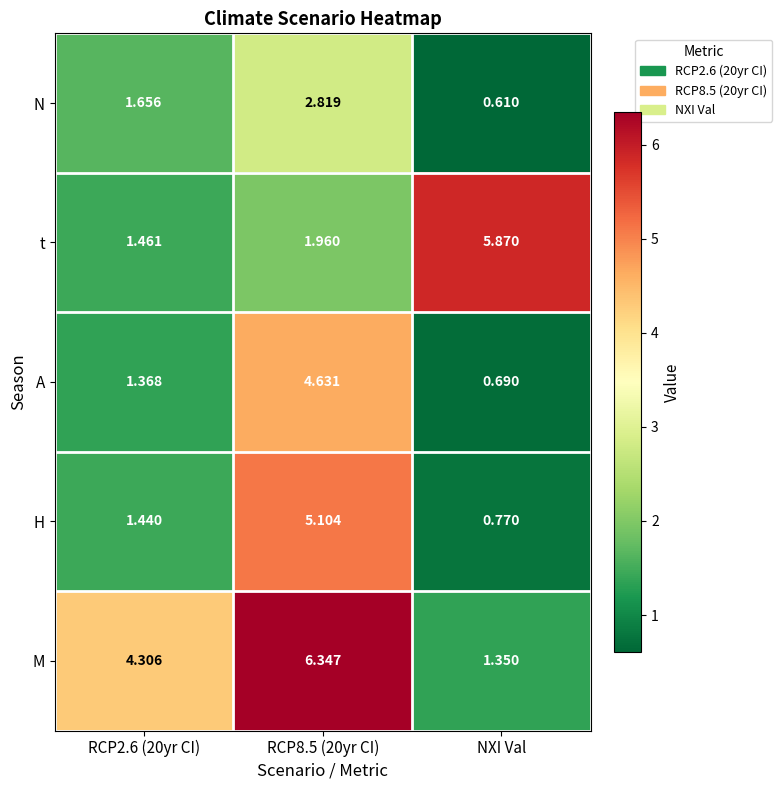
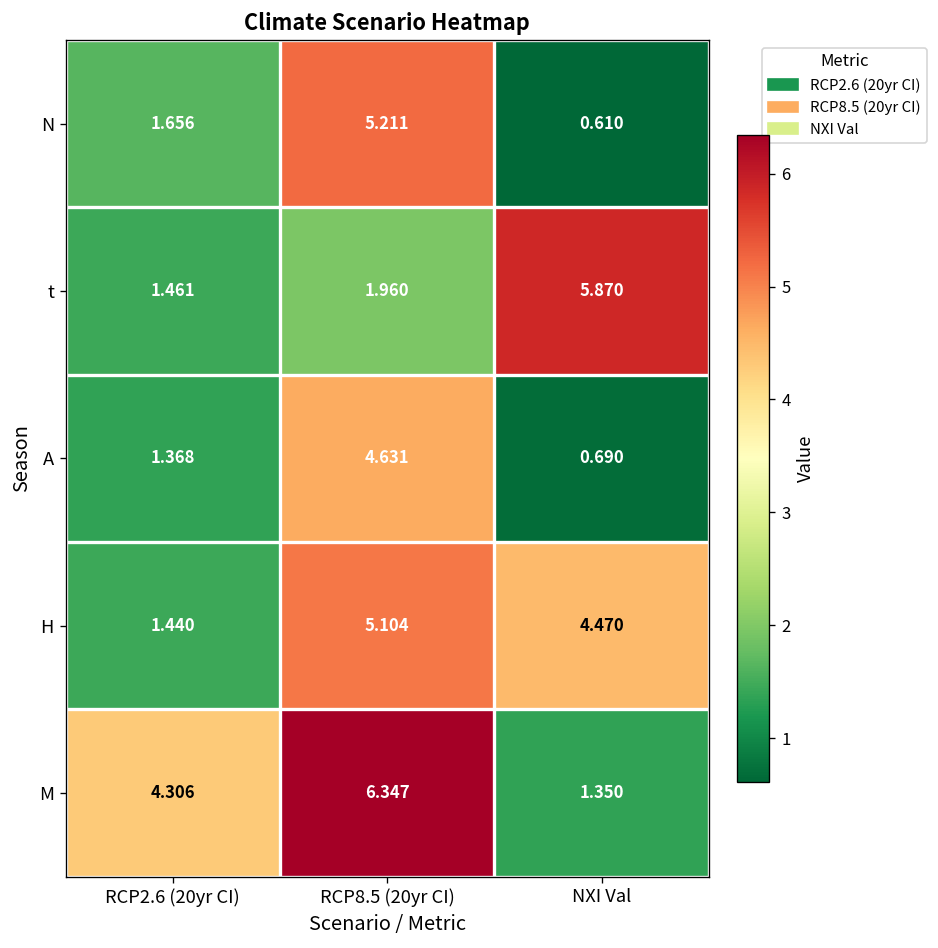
  {
    "N": {
      "RCP2.6 (20yr CI)": 1.656,
-     "RCP8.5 (20yr CI)": 2.819,
+     "RCP8.5 (20yr CI)": 5.211,
      "NXI Val": 0.610
    },
    "t": {
      "RCP2.6 (20yr CI)": 1.461,
      "RCP8.5 (20yr CI)": 1.960,
      "NXI Val": 5.870
    },
    "A": {
      "RCP2.6 (20yr CI)": 1.368,
      "RCP8.5 (20yr CI)": 4.631,
      "NXI Val": 0.690
    },
    "H": {
      "RCP2.6 (20yr CI)": 1.440,
      "RCP8.5 (20yr CI)": 5.104,
-     "NXI Val": 0.770
+     "NXI Val": 4.470
    },
    "M": {
      "RCP2.6 (20yr CI)": 4.306,
      "RCP8.5 (20yr CI)": 6.347,
      "NXI Val": 1.350
    }
  }
